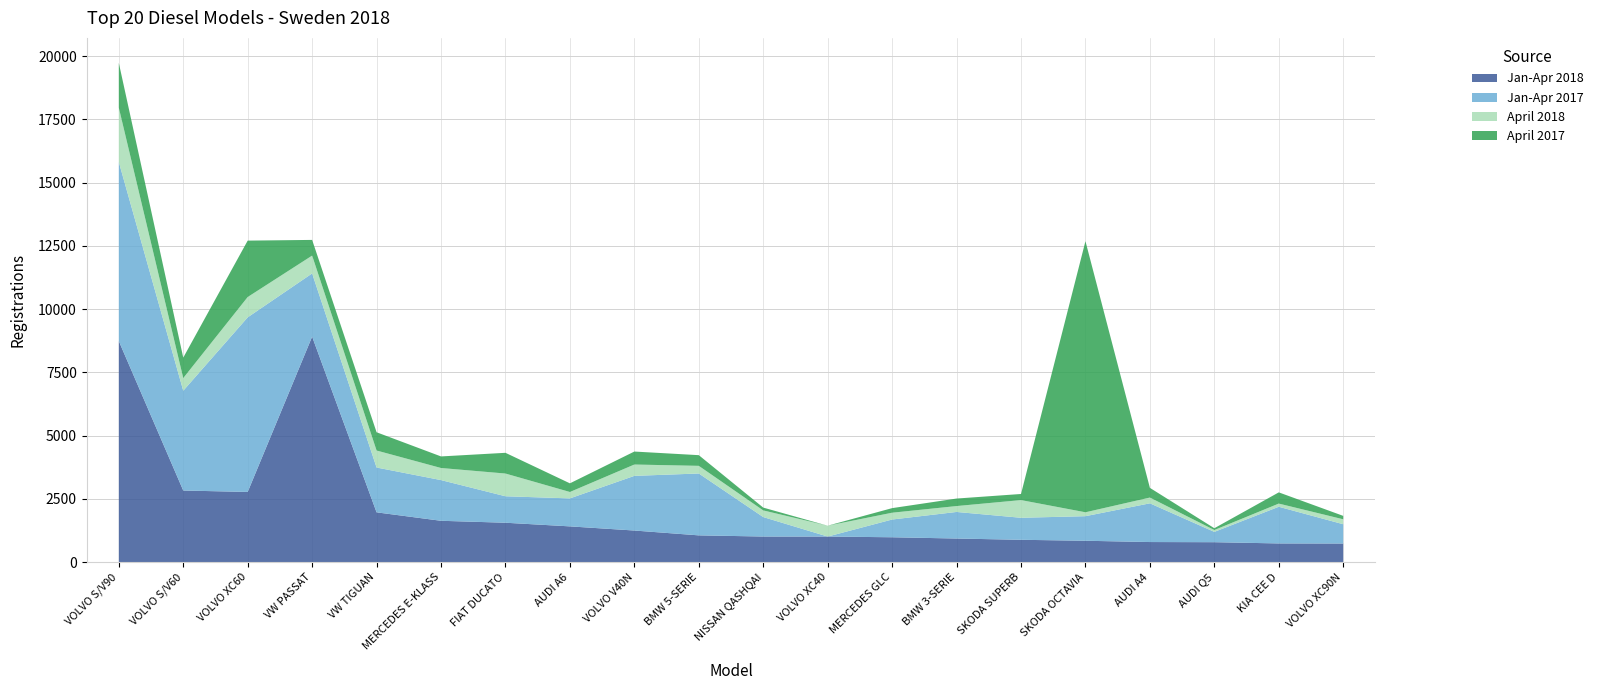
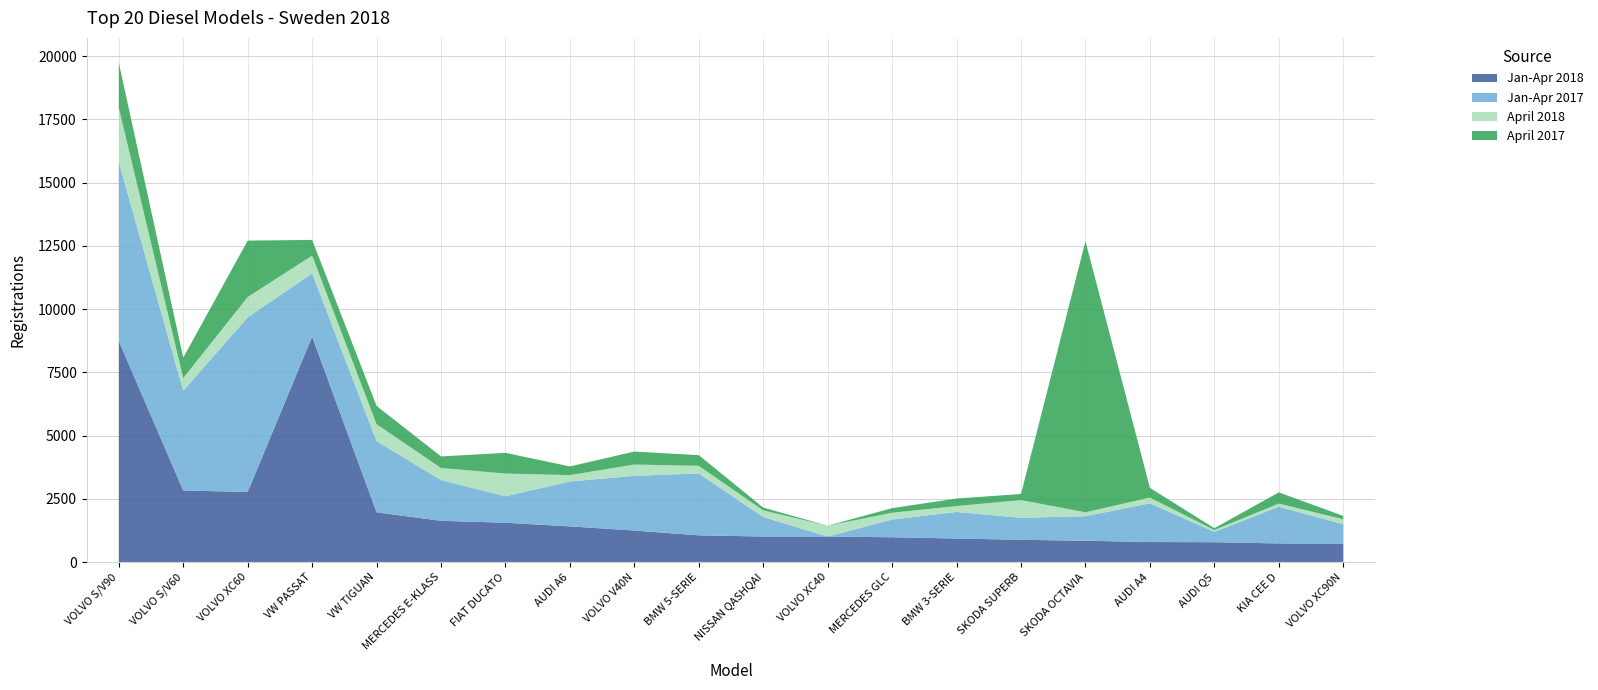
  {
    "Jan-Apr 2018": {
      "VOLVO S/V90": 8700,
      "VOLVO S/V60": 2800,
      "VOLVO XC60": 2800,
      "VW PASSAT": 8900,
      "VW TIGUAN": 2000,
      "MERCEDES E-KLASS": 1600,
      "FIAT DUCATO": 1600,
      "AUDI A6": 1400,
      "VOLVO V40N": 1300,
      "BMW 5-SERIE": 1100,
      "NISSAN QASHQAI": 1000,
      "MERCEDES GLC": 1000,
      "BMW 3-SERIE": 900,
      "SKODA SUPERB": 900,
      "SKODA OCTAVIA": 900,
      "AUDI A4": 800,
      "AUDI Q5": 800,
      "KIA CEE D": 700,
      "VOLVO XC90N": 700
    },
    "Jan-Apr 2017": {
      "VOLVO S/V90": 7100,
      "VOLVO S/V60": 3900,
      "VOLVO XC60": 6900,
      "VW PASSAT": 2500,
-     "VW TIGUAN": 1800,
+     "VW TIGUAN": 2800,
      "MERCEDES E-KLASS": 1600,
      "FIAT DUCATO": 1000,
-     "AUDI A6": 1100,
+     "AUDI A6": 1800,
      "VOLVO V40N": 2200,
      "BMW 5-SERIE": 2400,
      "NISSAN QASHQAI": 800,
      "MERCEDES GLC": 700,
      "BMW 3-SERIE": 1100,
      "SKODA SUPERB": 900,
      "SKODA OCTAVIA": 1000,
      "AUDI A4": 1500,
      "KIA CEE D": 1400,
      "VOLVO XC90N": 800
    },
    "April 2018": {
      "VOLVO S/V90": 2100,
      "VOLVO S/V60": 500,
      "VOLVO XC60": 800,
      "VW PASSAT": 700,
      "VW TIGUAN": 700,
      "MERCEDES E-KLASS": 500,
      "FIAT DUCATO": 900,
      "AUDI A6": 300,
      "VOLVO V40N": 400,
      "BMW 5-SERIE": 300,
      "NISSAN QASHQAI": 300,
      "MERCEDES GLC": 300,
      "BMW 3-SERIE": 200,
      "SKODA SUPERB": 700,
      "SKODA OCTAVIA": 200,
      "AUDI A4": 200,
      "KIA CEE D": 100,
      "VOLVO XC90N": 200
    },
    "April 2017": {
      "VOLVO S/V90": 1800,
      "VOLVO S/V60": 800,
      "VOLVO XC60": 2200,
      "VW PASSAT": 600,
      "VW TIGUAN": 700,
      "MERCEDES E-KLASS": 500,
      "FIAT DUCATO": 800,
      "AUDI A6": 300,
      "VOLVO V40N": 500,
      "BMW 5-SERIE": 400,
      "NISSAN QASHQAI": 100,
      "MERCEDES GLC": 200,
      "BMW 3-SERIE": 300,
      "SKODA SUPERB": 200,
      "SKODA OCTAVIA": 10700,
      "AUDI A4": 400,
      "KIA CEE D": 400,
      "VOLVO XC90N": 100
    }
  }
